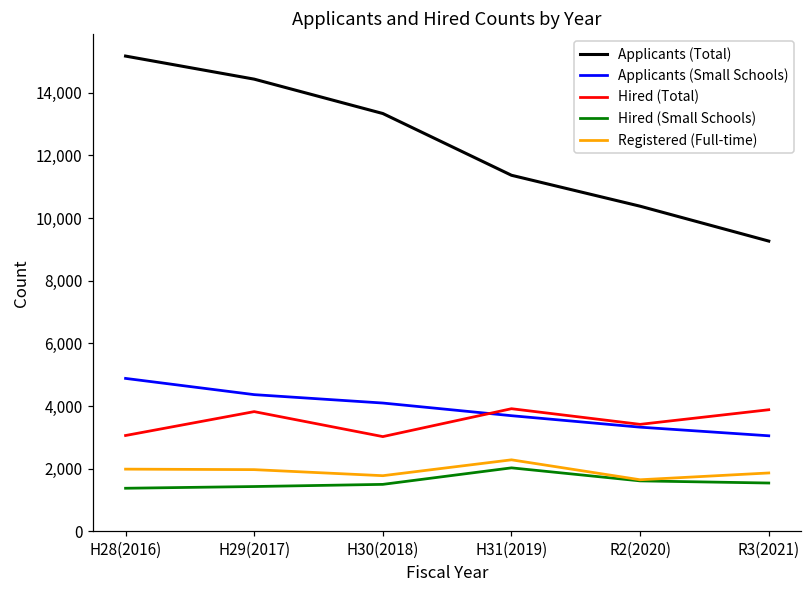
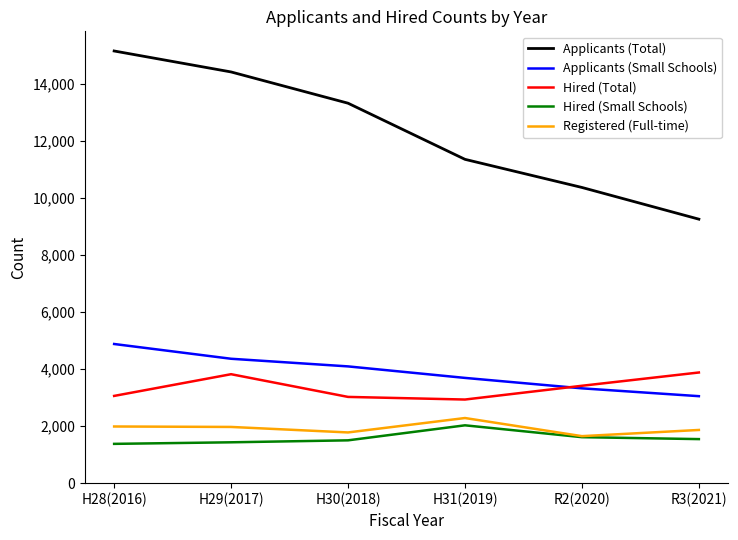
  {
    "Applicants (Total)": {
      "H28(2016)": "15,200",
      "H29(2017)": "14,400",
      "H30(2018)": "13,300",
      "H31(2019)": "11,400",
      "R2(2020)": "10,400",
      "R3(2021)": "9,300"
    },
    "Applicants (Small Schools)": {
      "H28(2016)": "4,900",
      "H29(2017)": "4,400",
      "H30(2018)": "4,100",
      "H31(2019)": "3,700",
      "R3(2021)": "3,100"
    },
    "Hired (Total)": {
      "H28(2016)": "3,100",
      "H29(2017)": "3,800",
      "H30(2018)": "3,000",
-     "H31(2019)": "3,900",
+     "H31(2019)": "2,900",
      "R3(2021)": "3,900"
    },
    "Hired (Small Schools)": {
      "H28(2016)": "1,400",
      "H29(2017)": "1,400",
      "H30(2018)": "1,500",
      "H31(2019)": "2,000",
      "R3(2021)": "1,500"
    },
    "Registered (Full-time)": {
      "H28(2016)": "2,000",
      "H29(2017)": "2,000",
      "H30(2018)": "1,800",
      "H31(2019)": "2,300",
      "R3(2021)": "1,900"
    }
  }
